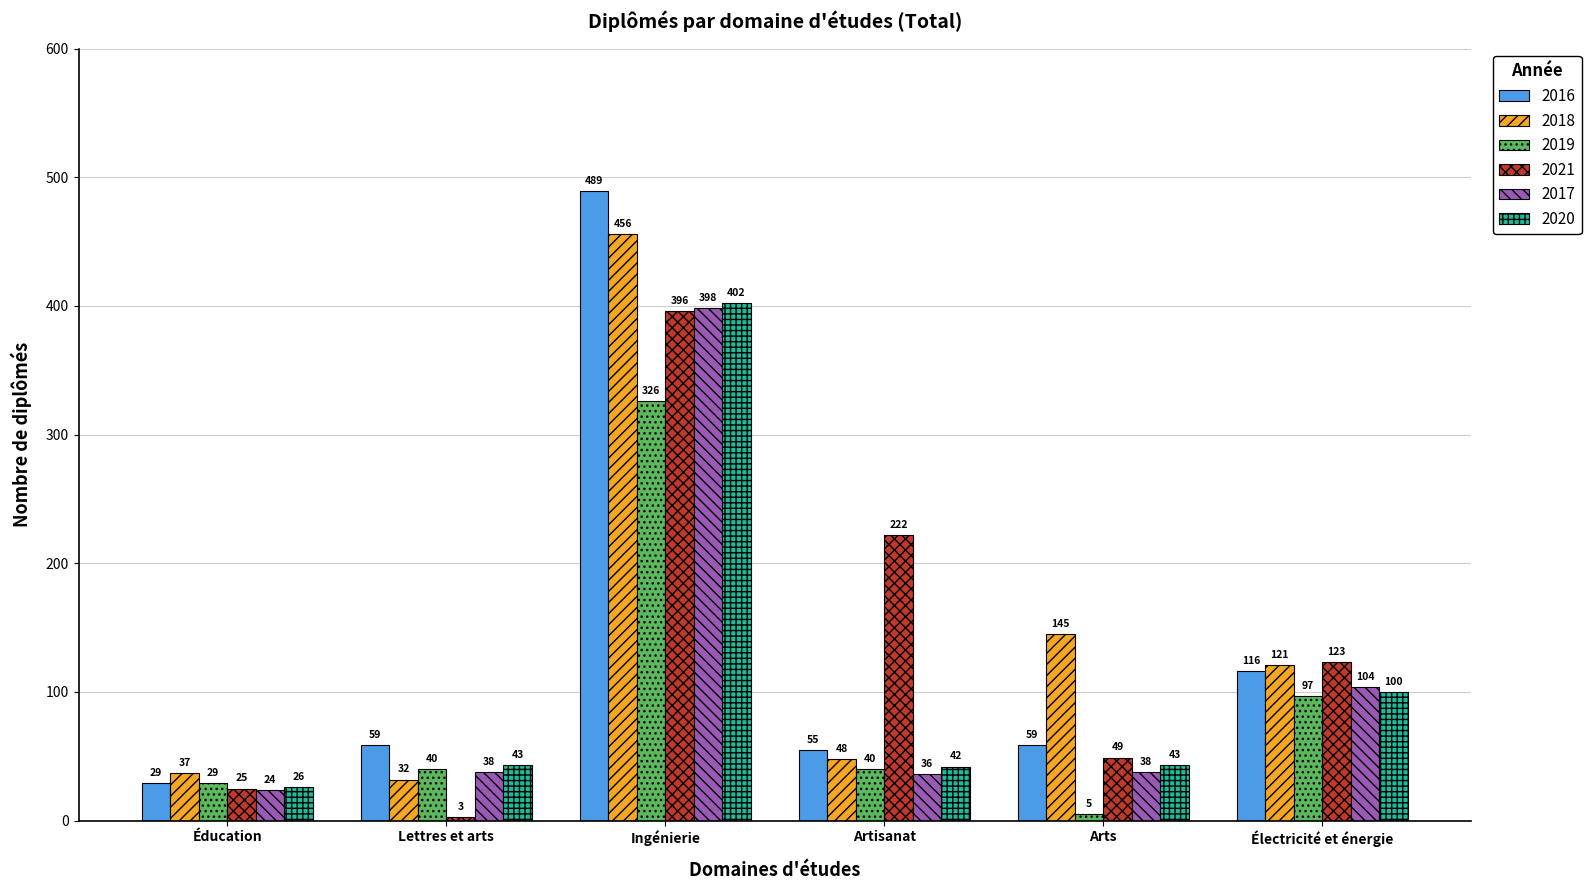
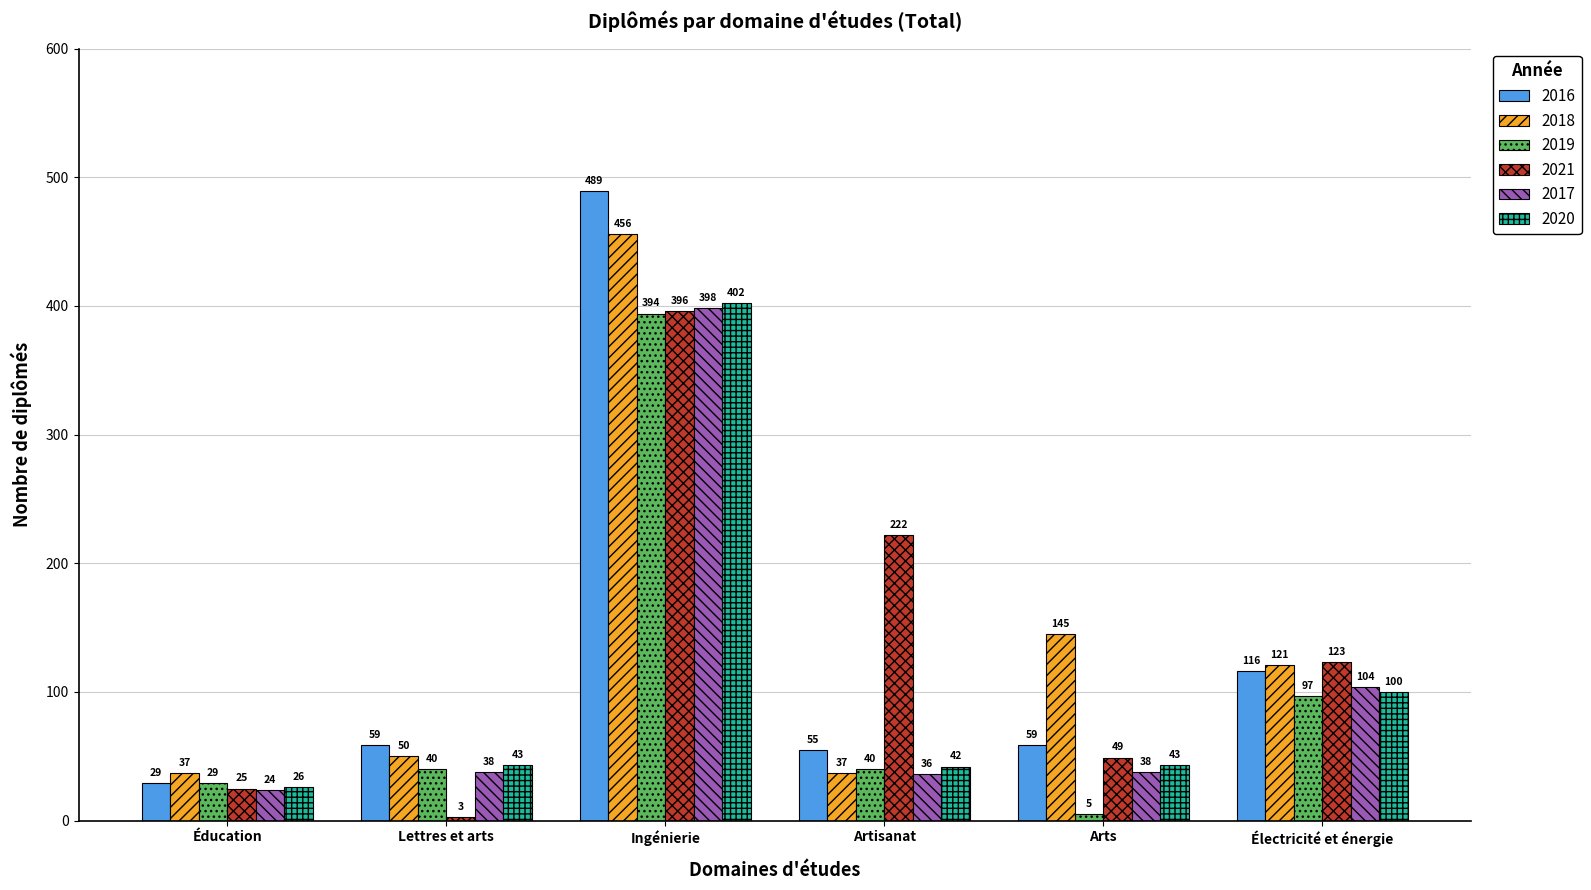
  {
    "2016": {
      "Éducation": 29,
      "Lettres et arts": 59,
      "Ingénierie": 489,
      "Artisanat": 55,
      "Arts": 59,
      "Électricité et énergie": 116
    },
    "2018": {
      "Éducation": 37,
-     "Lettres et arts": 32,
+     "Lettres et arts": 50,
      "Ingénierie": 456,
-     "Artisanat": 48,
+     "Artisanat": 37,
      "Arts": 145,
      "Électricité et énergie": 121
    },
    "2019": {
      "Éducation": 29,
      "Lettres et arts": 40,
-     "Ingénierie": 326,
+     "Ingénierie": 394,
      "Artisanat": 40,
      "Arts": 5,
      "Électricité et énergie": 97
    },
    "2021": {
      "Éducation": 25,
      "Lettres et arts": 3,
      "Ingénierie": 396,
      "Artisanat": 222,
      "Arts": 49,
      "Électricité et énergie": 123
    },
    "2017": {
      "Éducation": 24,
      "Lettres et arts": 38,
      "Ingénierie": 398,
      "Artisanat": 36,
      "Arts": 38,
      "Électricité et énergie": 104
    },
    "2020": {
      "Éducation": 26,
      "Lettres et arts": 43,
      "Ingénierie": 402,
      "Artisanat": 42,
      "Arts": 43,
      "Électricité et énergie": 100
    }
  }
